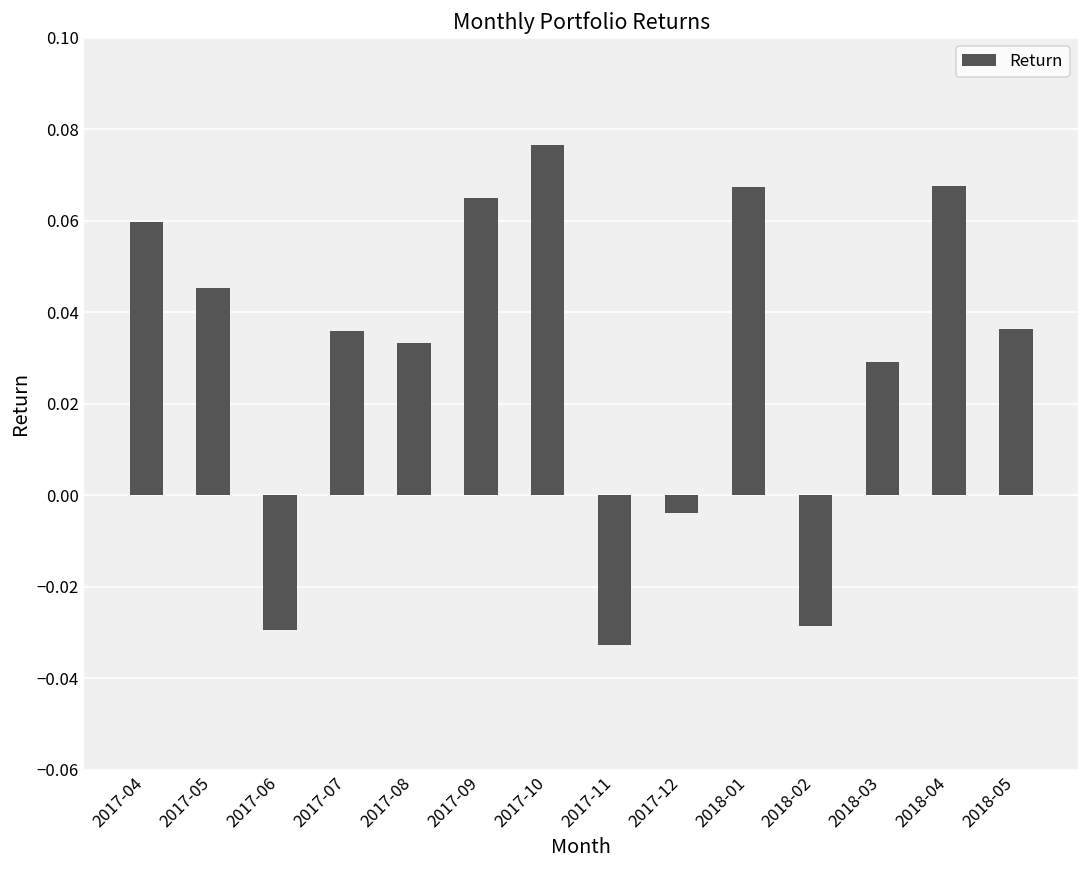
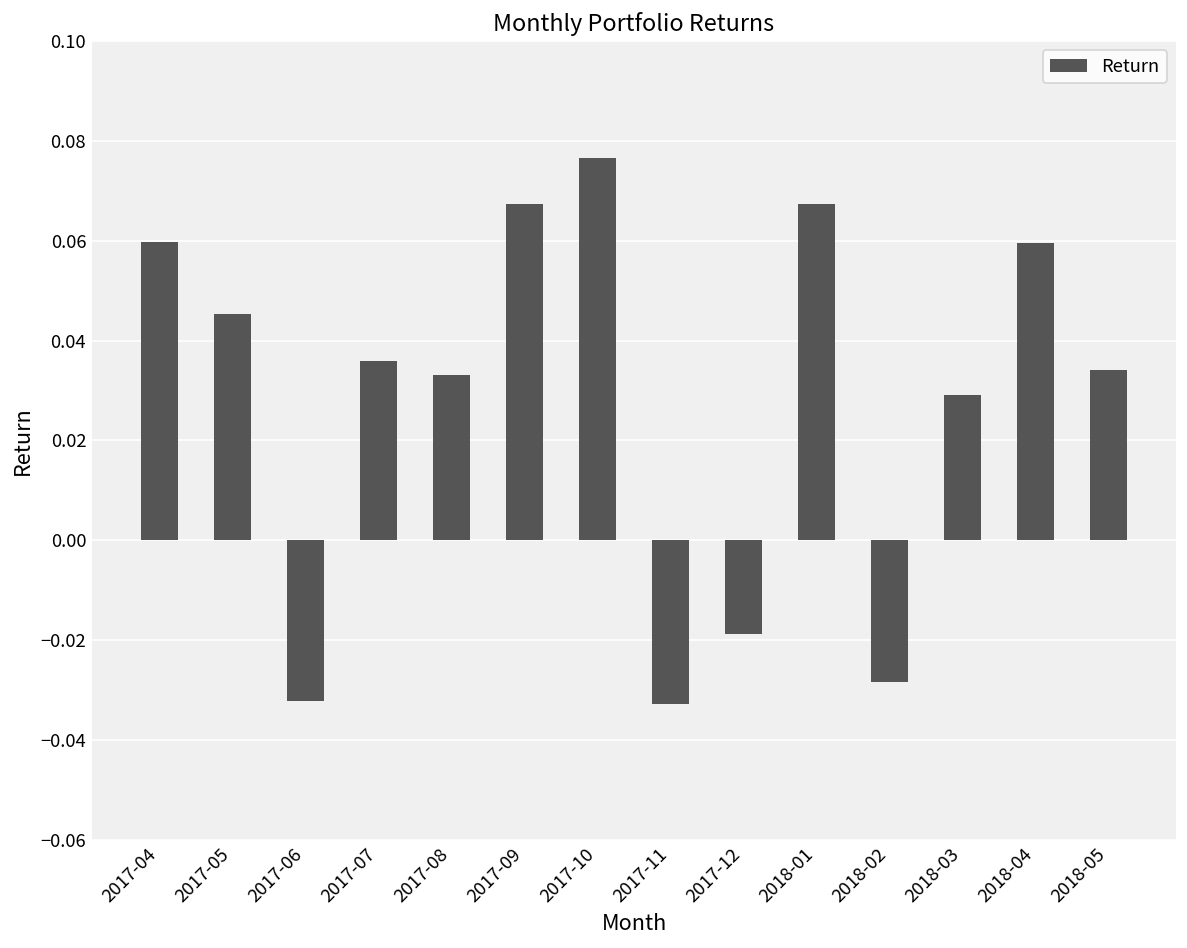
  {
    "2017-04": 0.060,
    "2017-05": 0.045,
-   "2017-06": -0.030,
+   "2017-06": -0.032,
    "2017-07": 0.036,
    "2017-08": 0.033,
-   "2017-09": 0.065,
+   "2017-09": 0.067,
    "2017-10": 0.077,
    "2017-11": -0.033,
-   "2017-12": -0.004,
+   "2017-12": -0.019,
    "2018-01": 0.067,
    "2018-02": -0.028,
    "2018-03": 0.029,
-   "2018-04": 0.068,
-   "2018-05": 0.036
+   "2018-04": 0.059,
+   "2018-05": 0.034
  }
